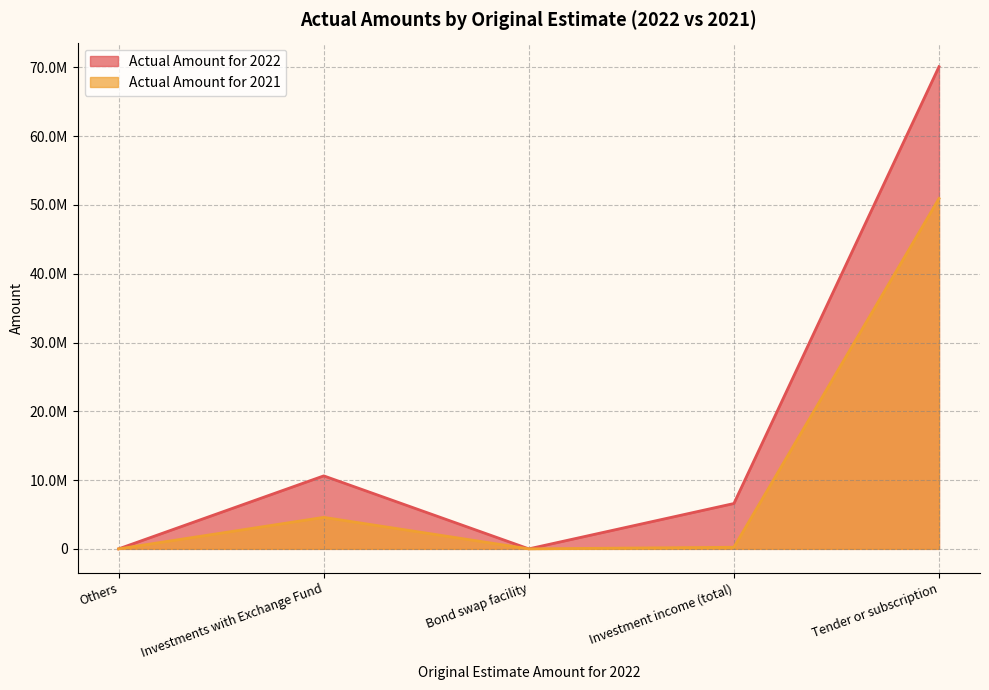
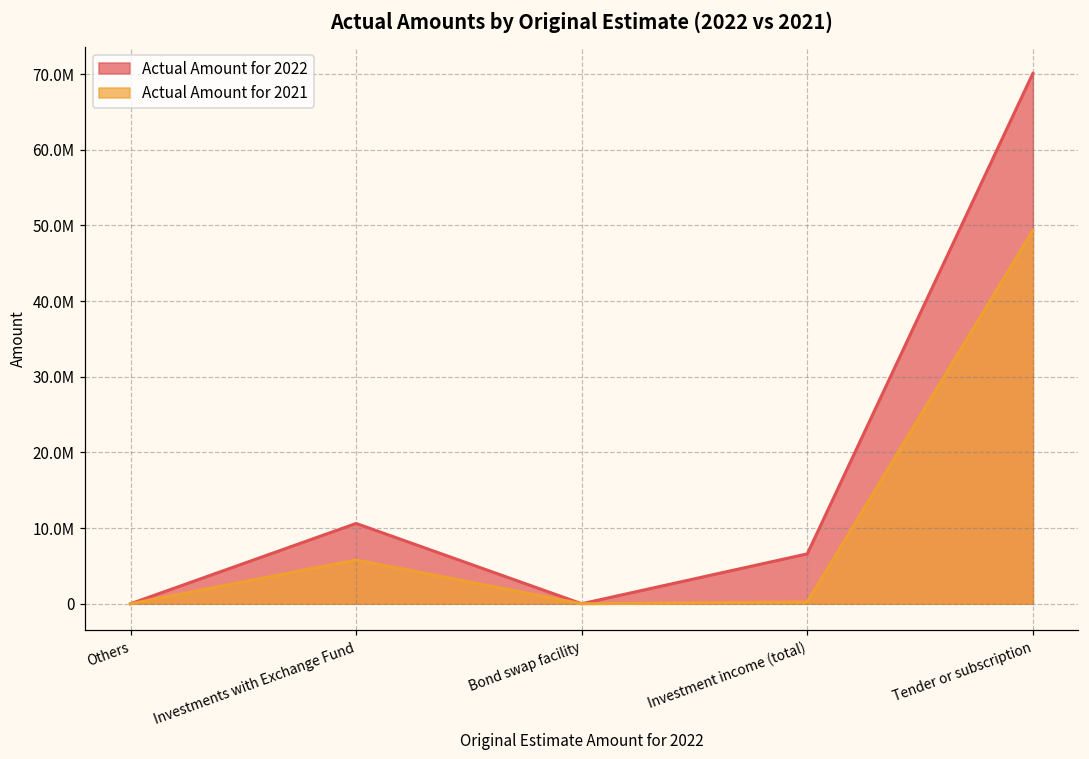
  {
    "Actual Amount for 2022": {
      "Investments with Exchange Fund": 11000000,
      "Investment income (total)": 7000000,
      "Tender or subscription": 70000000
    },
    "Actual Amount for 2021": {
-     "Investments with Exchange Fund": 5000000,
+     "Investments with Exchange Fund": 6000000,
      "Investment income (total)": 0,
-     "Tender or subscription": 51000000
+     "Tender or subscription": 49000000
    }
  }
